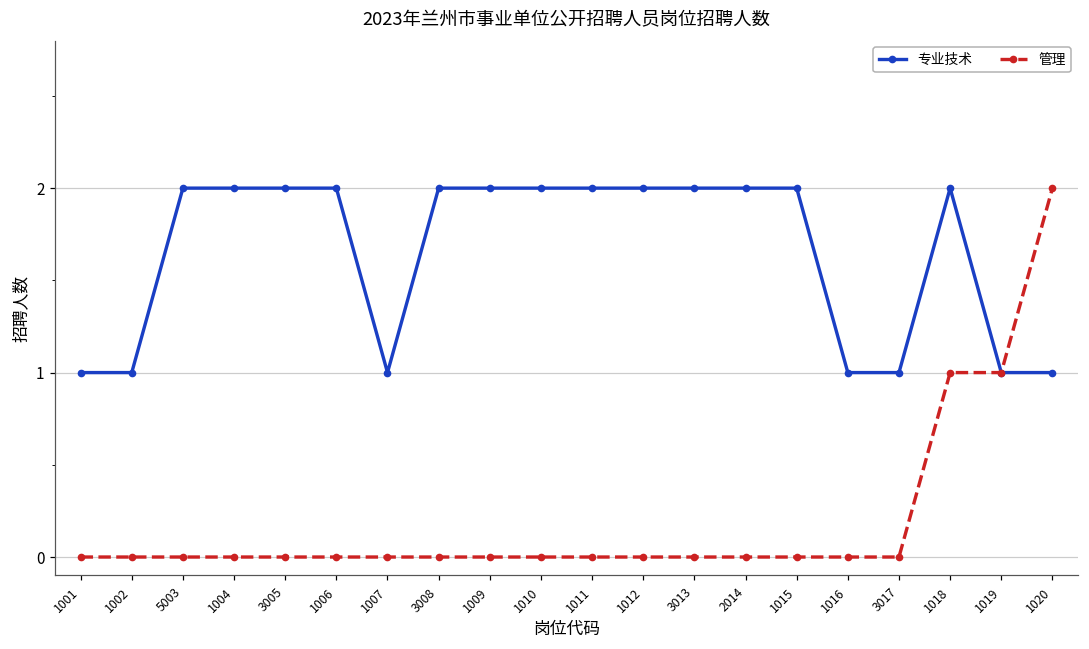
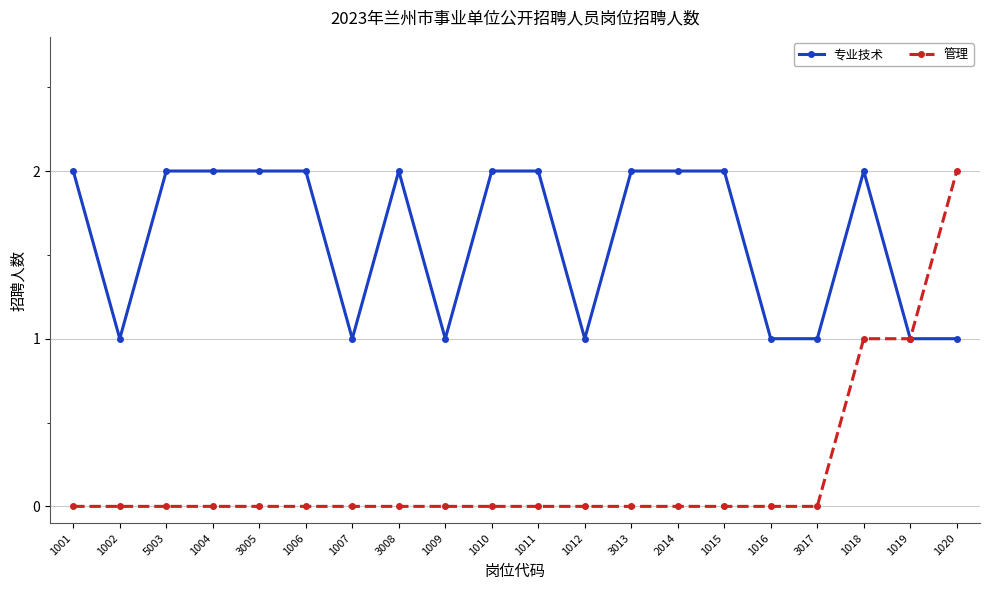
  {
    "专业技术": {
-     "1001": 1,
+     "1001": 2,
      "1002": 1,
      "5003": 2,
      "1004": 2,
      "3005": 2,
      "1006": 2,
      "1007": 1,
      "3008": 2,
-     "1009": 2,
+     "1009": 1,
      "1010": 2,
      "1011": 2,
-     "1012": 2,
+     "1012": 1,
      "3013": 2,
      "2014": 2,
      "1015": 2,
      "1016": 1,
      "3017": 1,
      "1018": 2,
      "1020": 1
    },
    "管理": {
      "1001": 0,
      "1002": 0,
      "5003": 0,
      "1004": 0,
      "3005": 0,
      "1006": 0,
      "1007": 0,
      "3008": 0,
      "1009": 0,
      "1010": 0,
      "1011": 0,
      "1012": 0,
      "3013": 0,
      "2014": 0,
      "1015": 0,
      "1016": 0,
      "3017": 0,
      "1018": 1,
      "1020": 2
    }
  }
